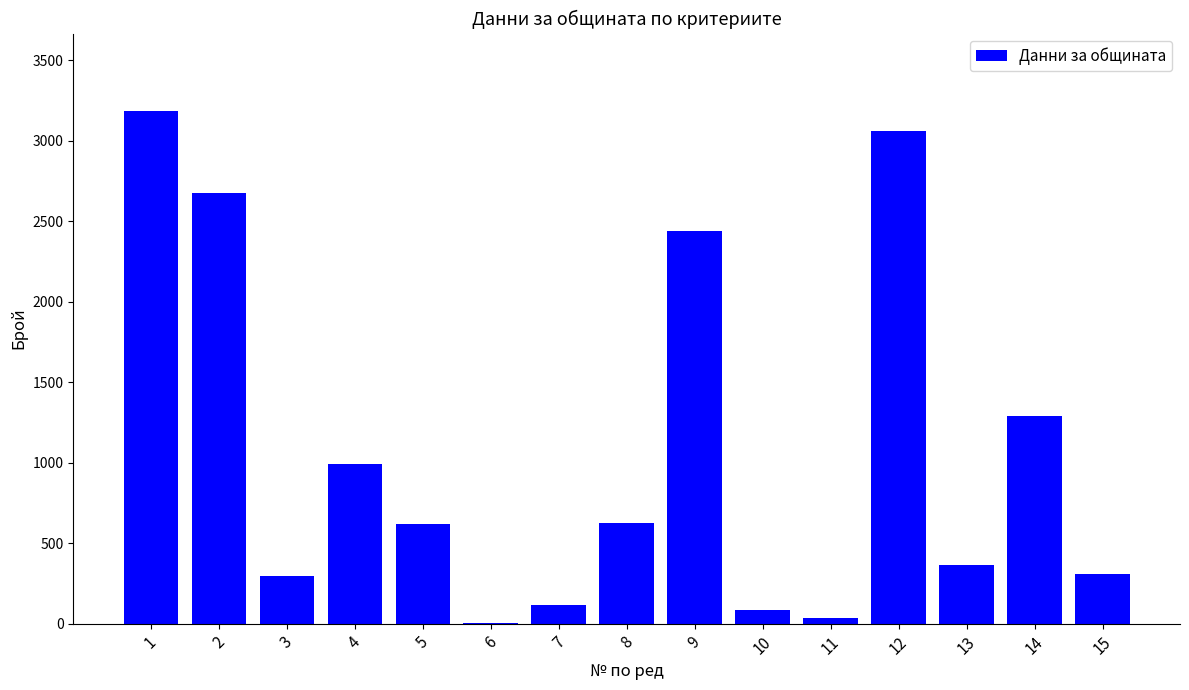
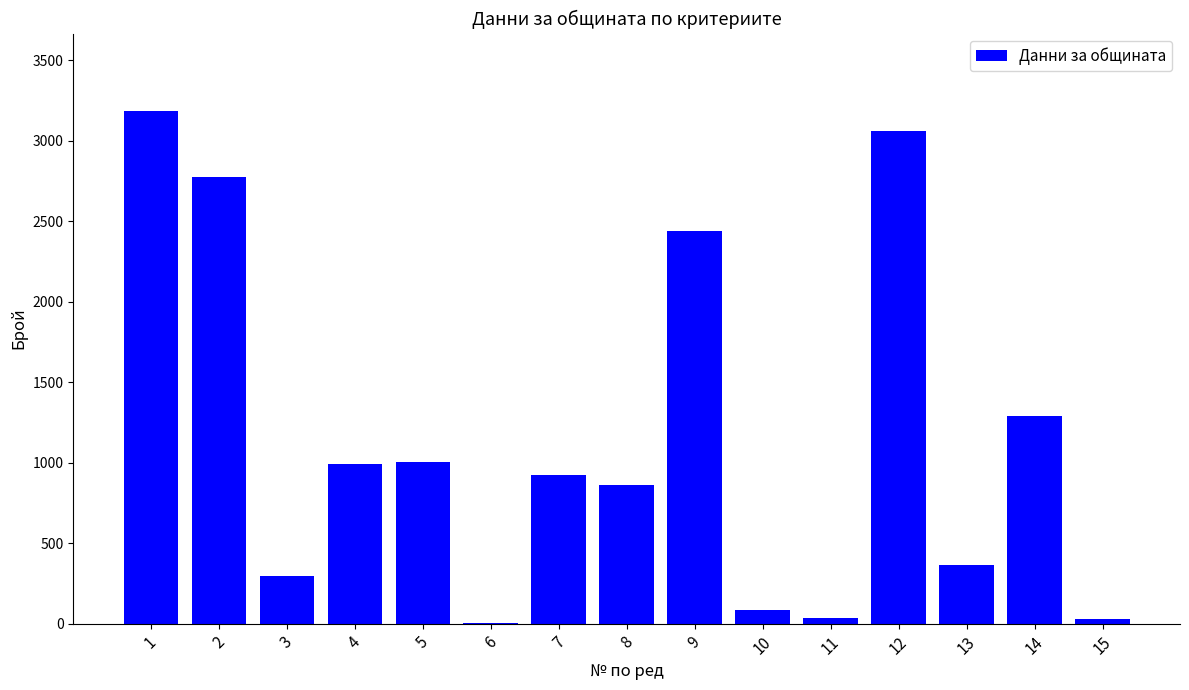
  {
    "1": 3190,
-   "2": 2680,
+   "2": 2780,
    "3": 290,
    "4": 990,
-   "5": 620,
-   "7": 120,
-   "8": 620,
+   "5": 1010,
+   "7": 920,
+   "8": 860,
    "9": 2440,
    "10": 80,
    "11": 30,
    "12": 3060,
    "13": 370,
    "14": 1290,
-   "15": 310
+   "15": 30
  }
